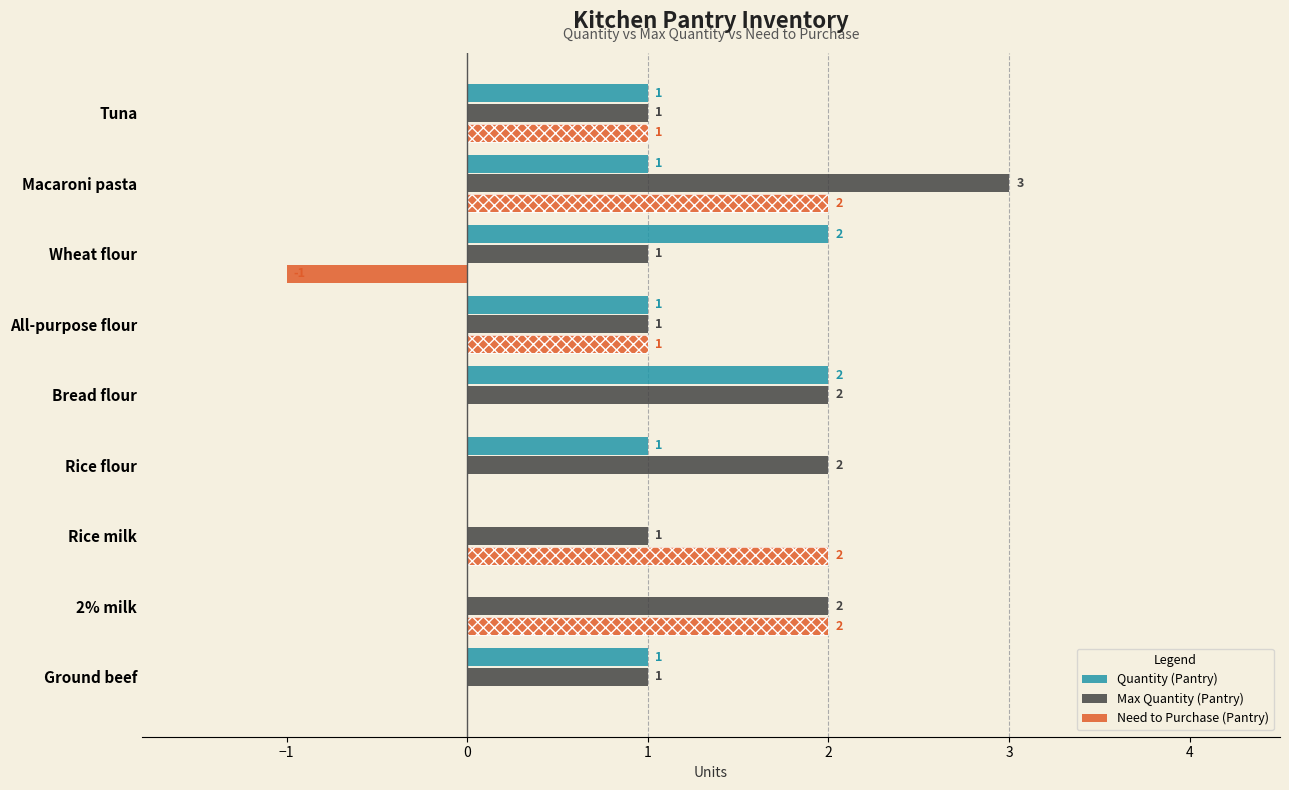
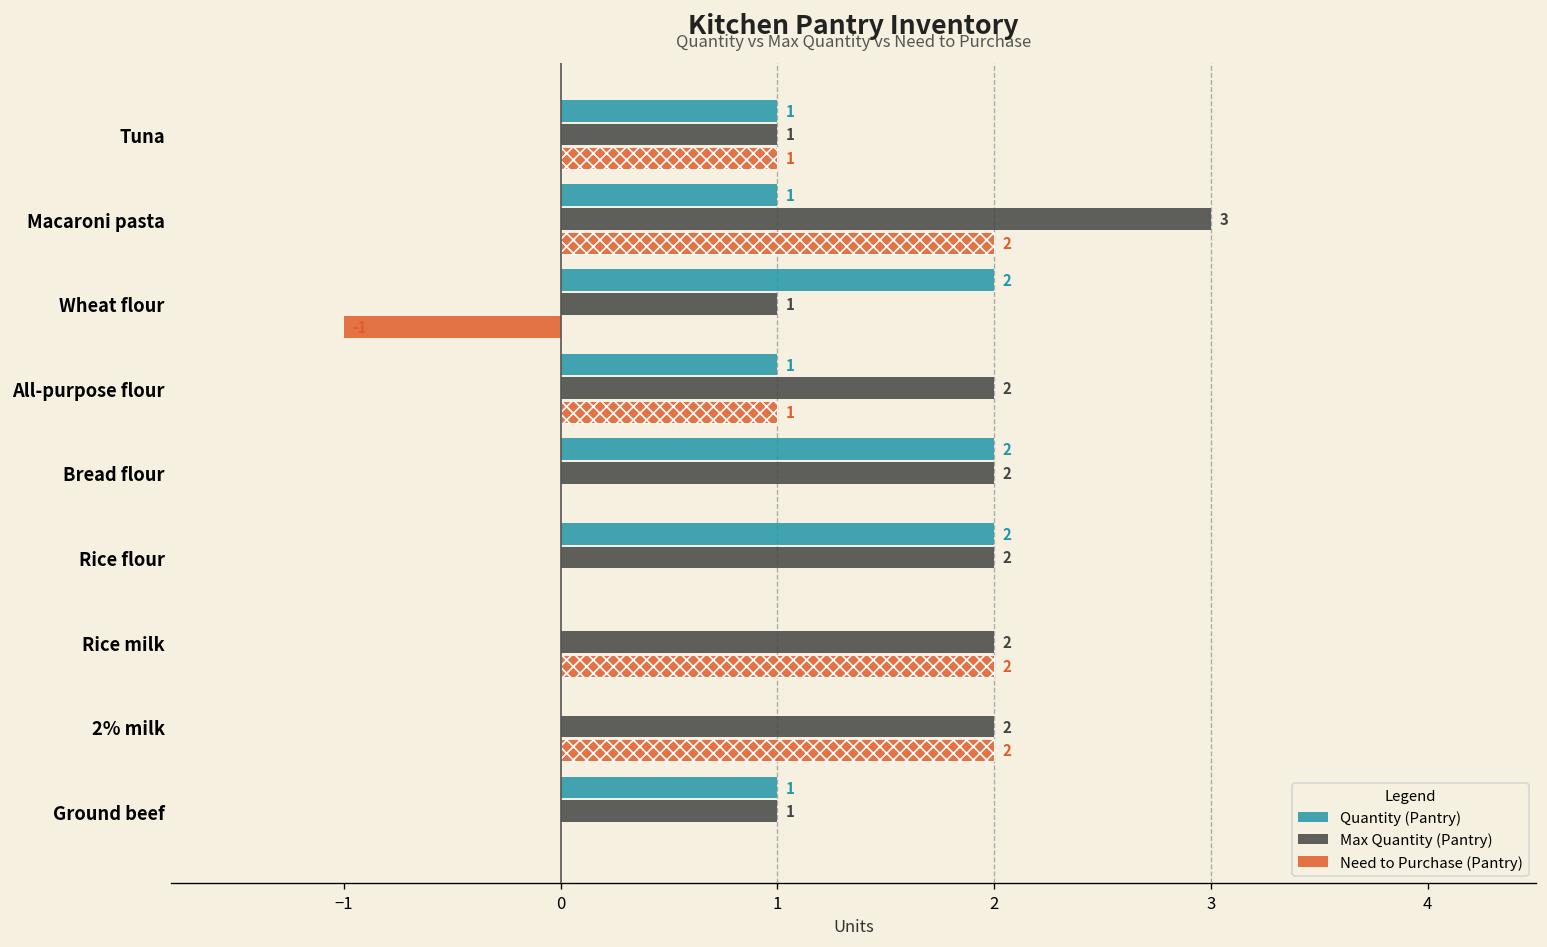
  {
    "Quantity (Pantry)": {
      "Tuna": 1,
      "Macaroni pasta": 1,
      "Wheat flour": 2,
      "All-purpose flour": 1,
      "Bread flour": 2,
-     "Rice flour": 1,
+     "Rice flour": 2,
      "Ground beef": 1
    },
    "Max Quantity (Pantry)": {
      "Tuna": 1,
      "Macaroni pasta": 3,
      "Wheat flour": 1,
-     "All-purpose flour": 1,
+     "All-purpose flour": 2,
      "Bread flour": 2,
      "Rice flour": 2,
-     "Rice milk": 1,
+     "Rice milk": 2,
      "2% milk": 2,
      "Ground beef": 1
    },
    "Need to Purchase (Pantry)": {
      "Tuna": 1,
      "Macaroni pasta": 2,
      "All-purpose flour": 1,
      "Rice milk": 2,
      "2% milk": 2
    }
  }
